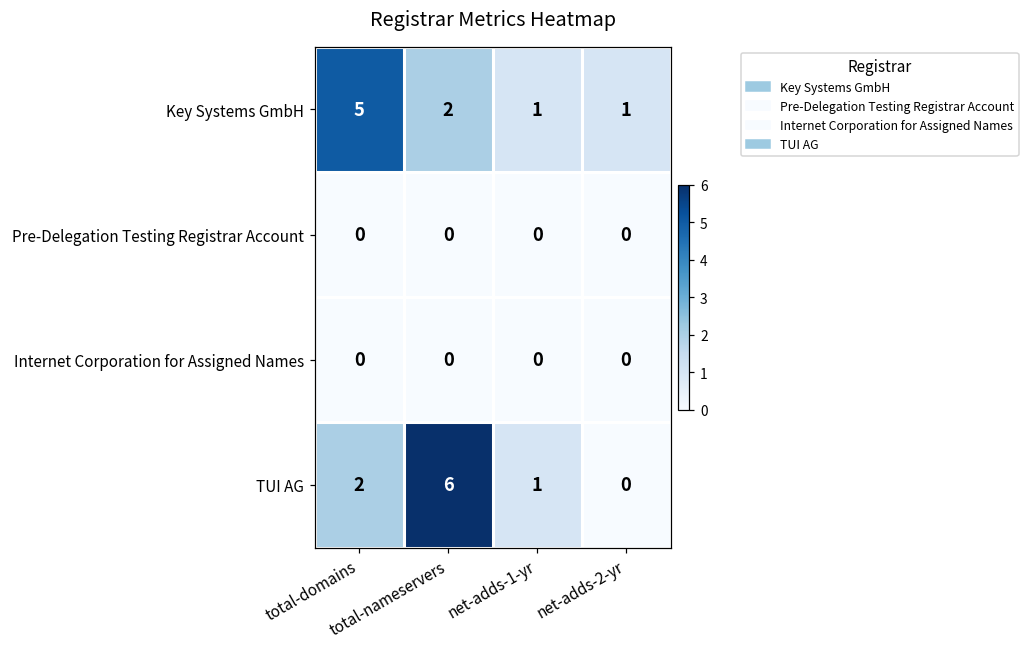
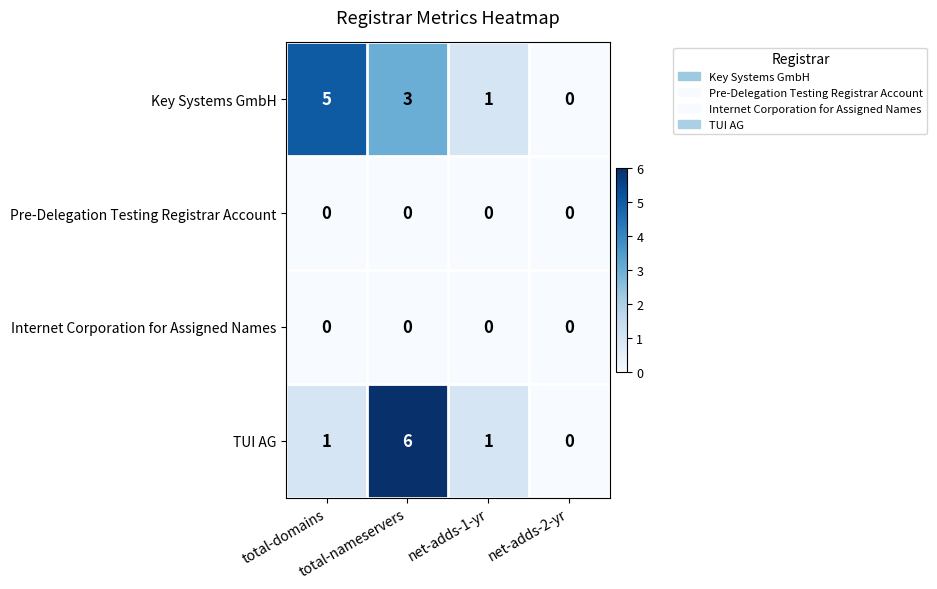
  {
    "Key Systems GmbH": {
      "total-domains": 5,
-     "total-nameservers": 2,
+     "total-nameservers": 3,
      "net-adds-1-yr": 1,
-     "net-adds-2-yr": 1
+     "net-adds-2-yr": 0
    },
    "Pre-Delegation Testing Registrar Account": {
      "total-domains": 0,
      "total-nameservers": 0,
      "net-adds-1-yr": 0,
      "net-adds-2-yr": 0
    },
    "Internet Corporation for Assigned Names": {
      "total-domains": 0,
      "total-nameservers": 0,
      "net-adds-1-yr": 0,
      "net-adds-2-yr": 0
    },
    "TUI AG": {
-     "total-domains": 2,
+     "total-domains": 1,
      "total-nameservers": 6,
      "net-adds-1-yr": 1,
      "net-adds-2-yr": 0
    }
  }
